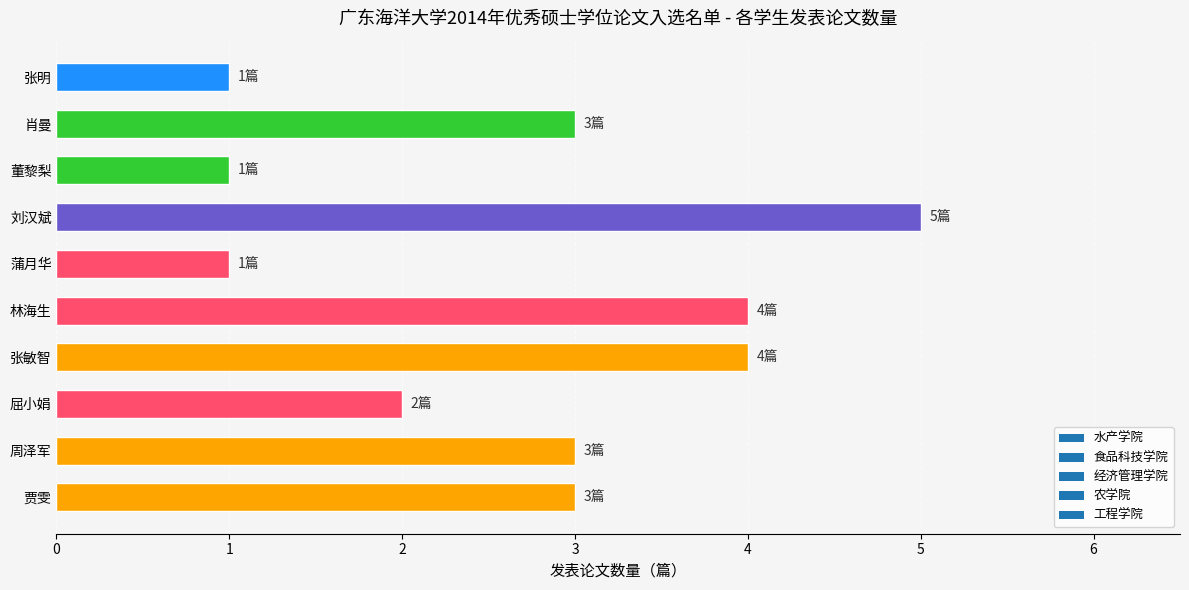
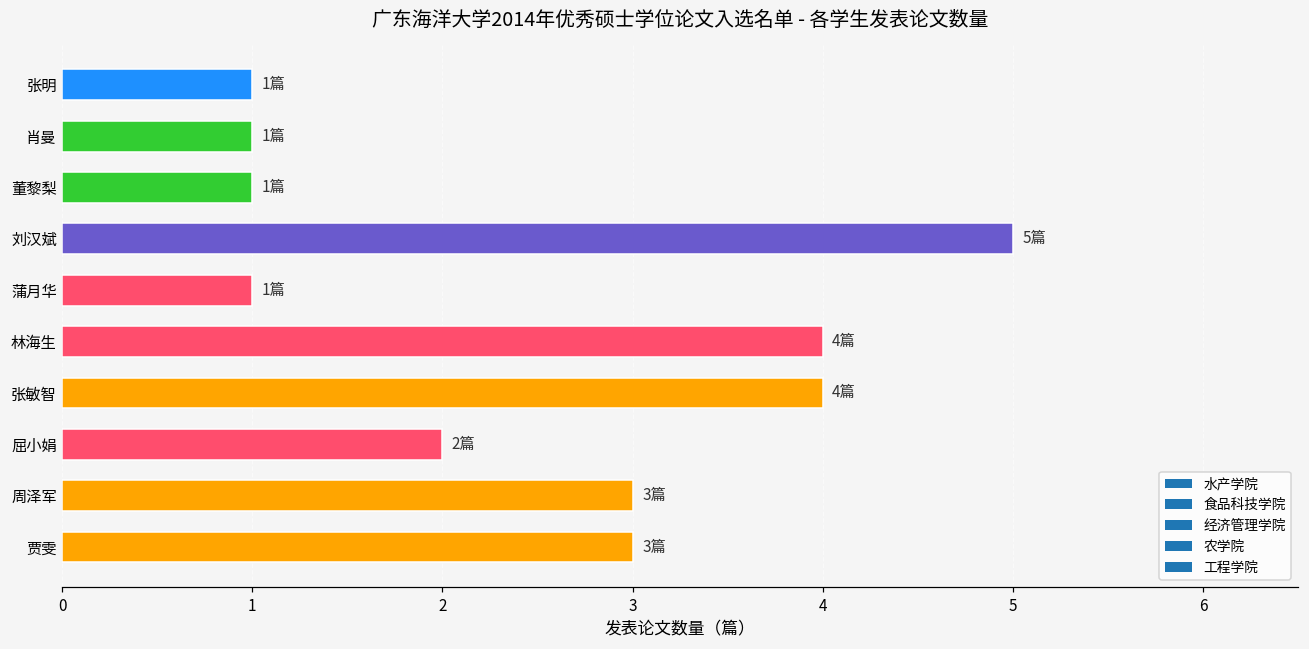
  {
    "张明": "1篇",
-   "肖曼": "3篇",
+   "肖曼": "1篇",
    "董黎梨": "1篇",
    "刘汉斌": "5篇",
    "蒲月华": "1篇",
    "林海生": "4篇",
    "张敏智": "4篇",
    "屈小娟": "2篇",
    "周泽军": "3篇",
    "贾雯": "3篇"
  }
